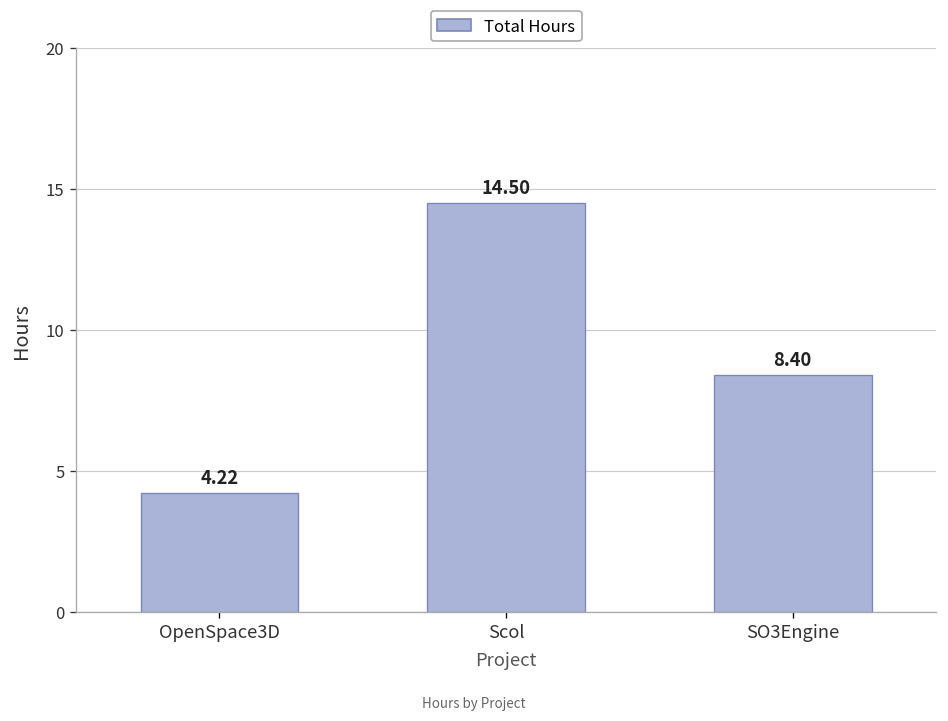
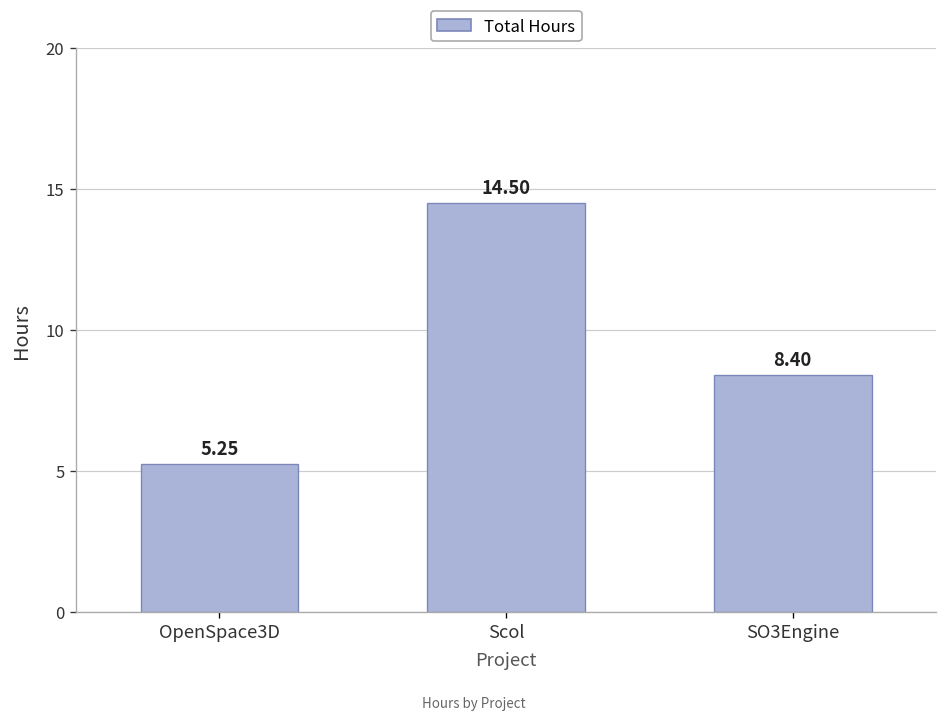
  {
-   "OpenSpace3D": 4.22,
+   "OpenSpace3D": 5.25,
    "Scol": 14.50,
    "SO3Engine": 8.40
  }
